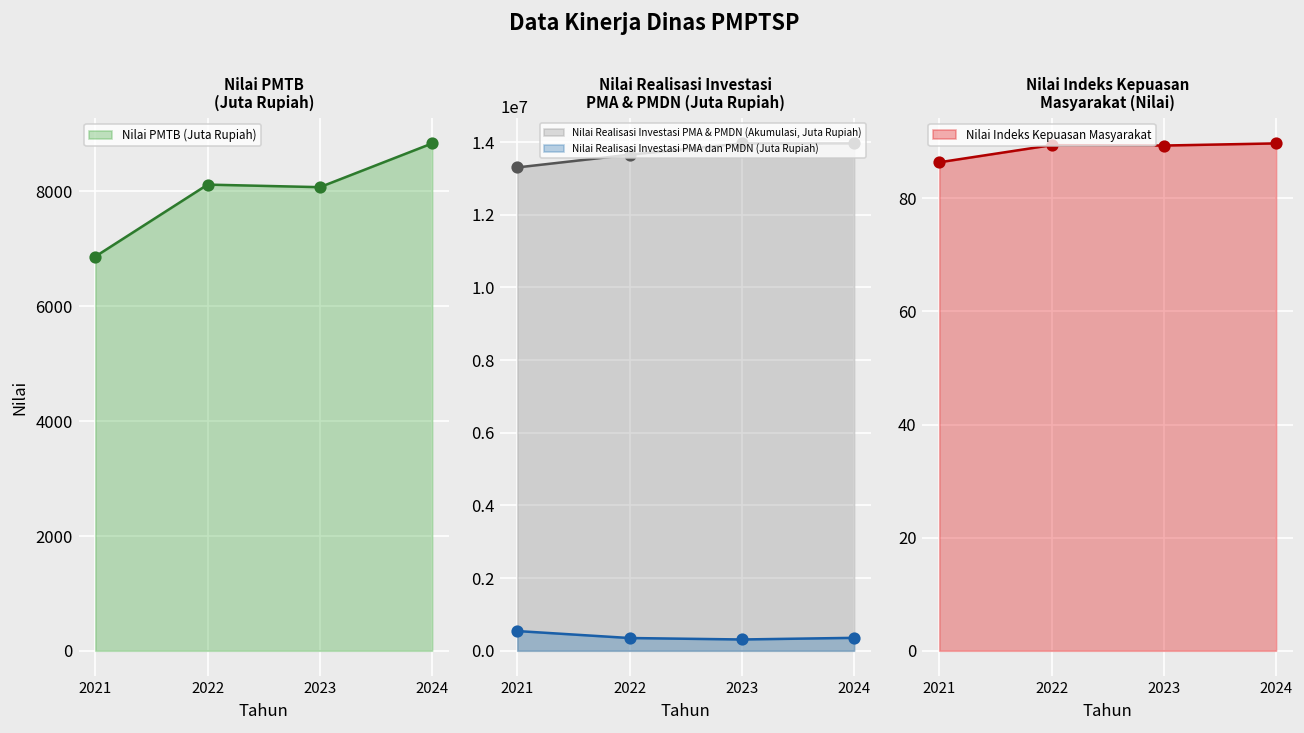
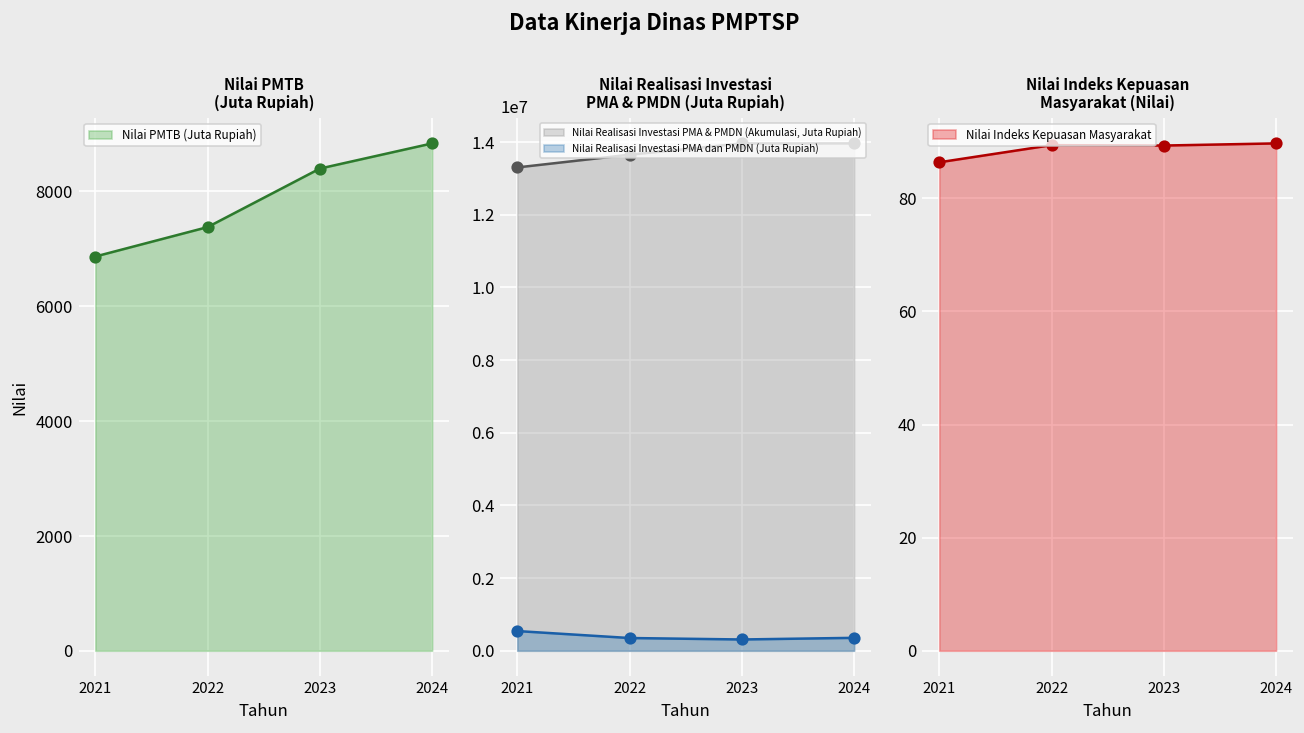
  {
    "Nilai PMTB (Juta Rupiah)": {
      "2021": 6900,
-     "2022": 8100,
-     "2023": 8100,
+     "2022": 7400,
+     "2023": 8400,
      "2024": 8800
    },
    "Nilai Indeks Kepuasan Masyarakat (Nilai)": {
      "2021": 86,
      "2023": 89,
      "2024": 90
    }
  }
